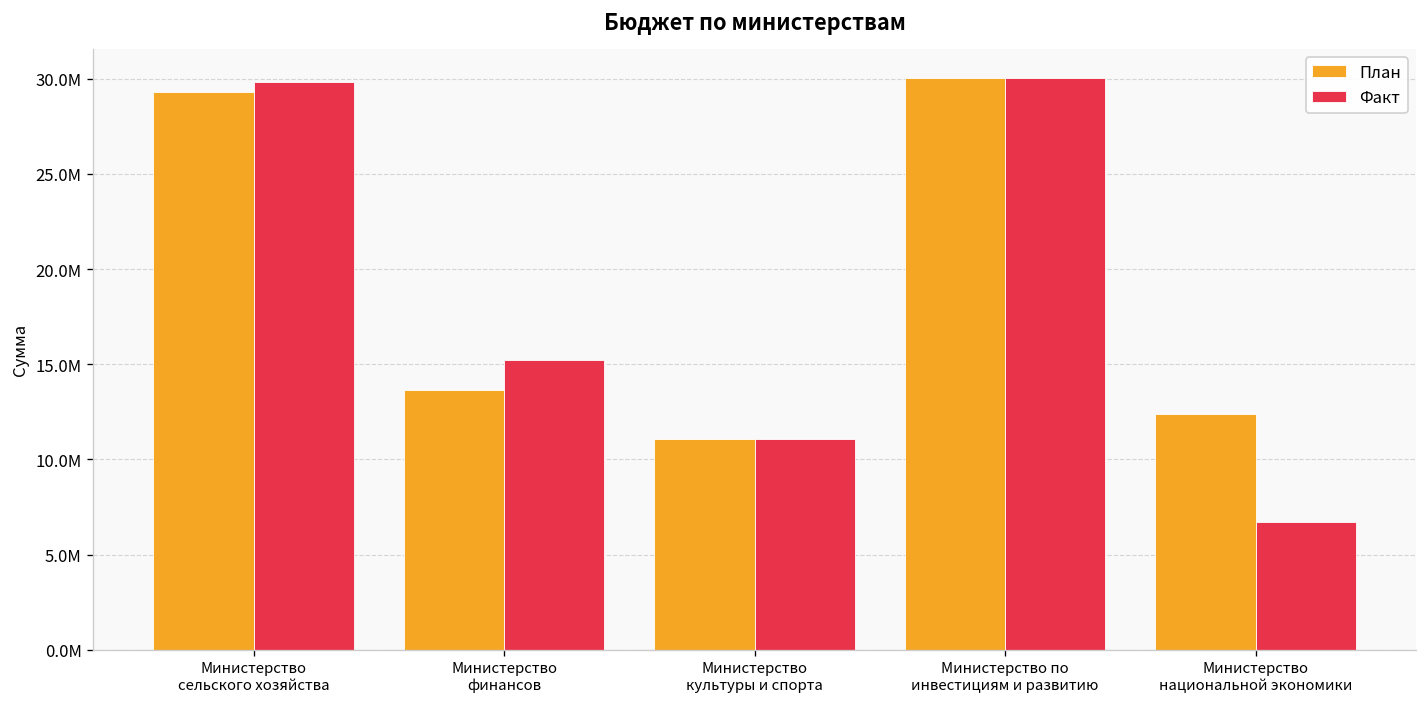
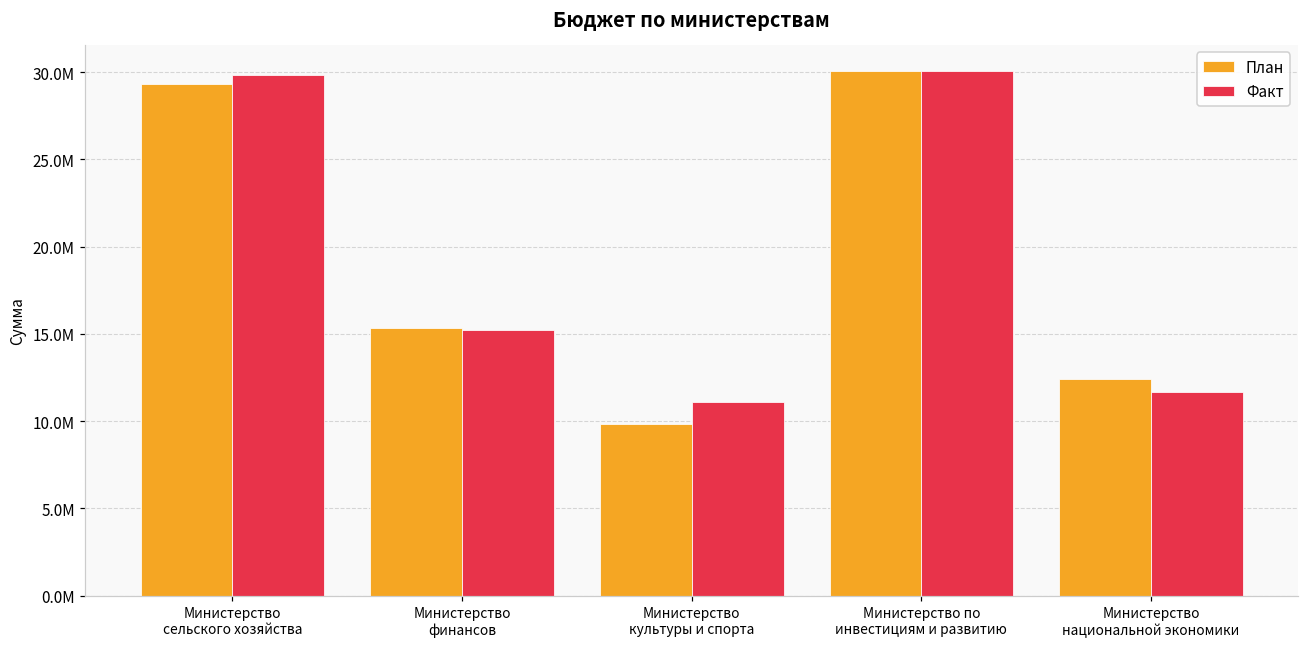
  {
    "План": {
      "Министерство сельского хозяйства": 29300000,
-     "Министерство финансов": 13600000,
-     "Министерство культуры и спорта": 11100000,
+     "Министерство финансов": 15400000,
+     "Министерство культуры и спорта": 9800000,
      "Министерство по инвестициям и развитию": 30100000,
      "Министерство национальной экономики": 12400000
    },
    "Факт": {
      "Министерство сельского хозяйства": 29800000,
      "Министерство финансов": 15200000,
      "Министерство культуры и спорта": 11100000,
      "Министерство по инвестициям и развитию": 30100000,
-     "Министерство национальной экономики": 6700000
+     "Министерство национальной экономики": 11700000
    }
  }
